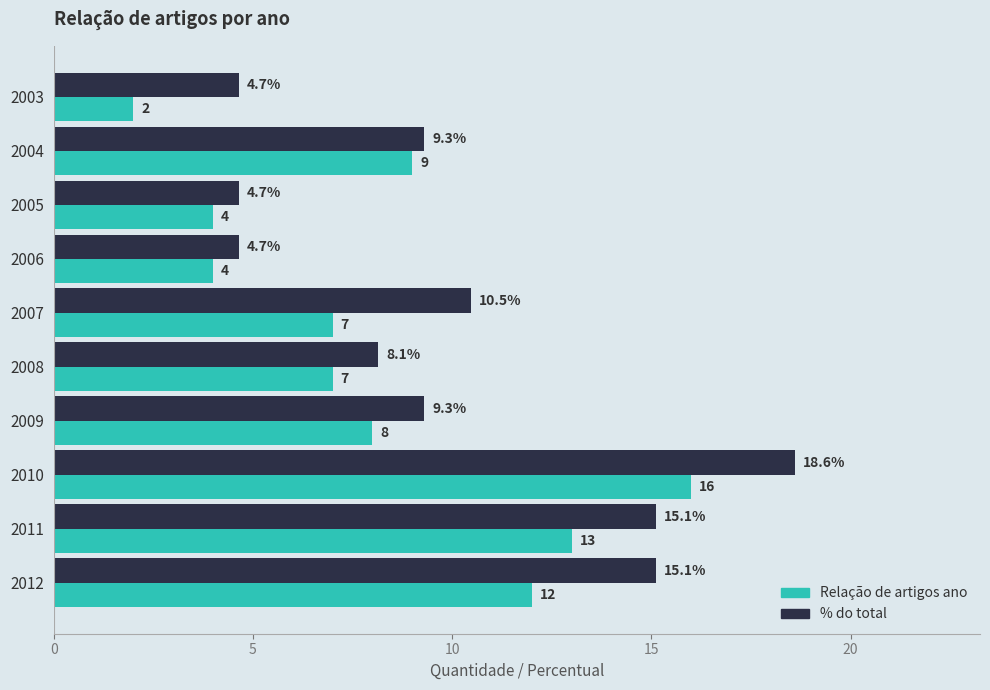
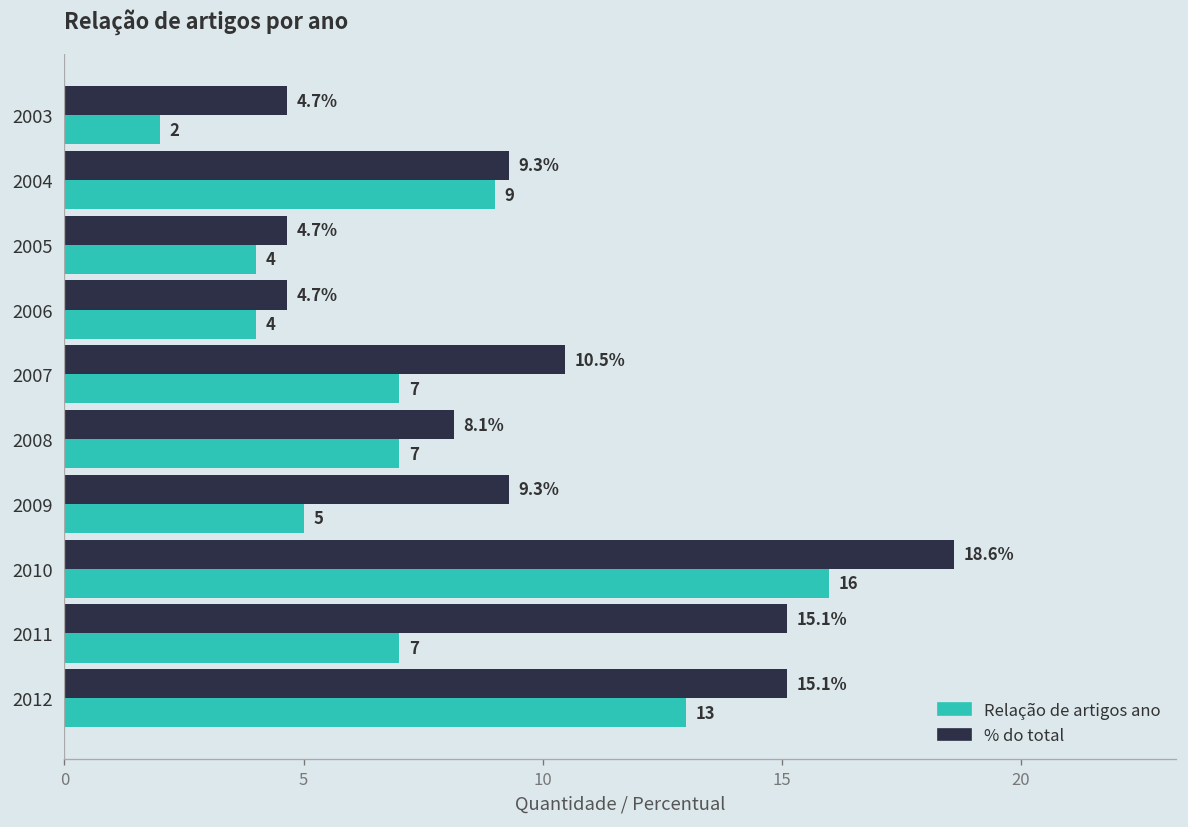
  {
    "Relação de artigos ano": {
      "2003": "2",
      "2004": "9",
      "2005": "4",
      "2006": "4",
      "2007": "7",
      "2008": "7",
-     "2009": "8",
+     "2009": "5",
      "2010": "16",
-     "2011": "13",
-     "2012": "12"
+     "2011": "7",
+     "2012": "13"
    },
    "% do total": {
      "2003": "4.7%",
      "2004": "9.3%",
      "2005": "4.7%",
      "2006": "4.7%",
      "2007": "10.5%",
      "2008": "8.1%",
      "2009": "9.3%",
      "2010": "18.6%",
      "2011": "15.1%",
      "2012": "15.1%"
    }
  }
